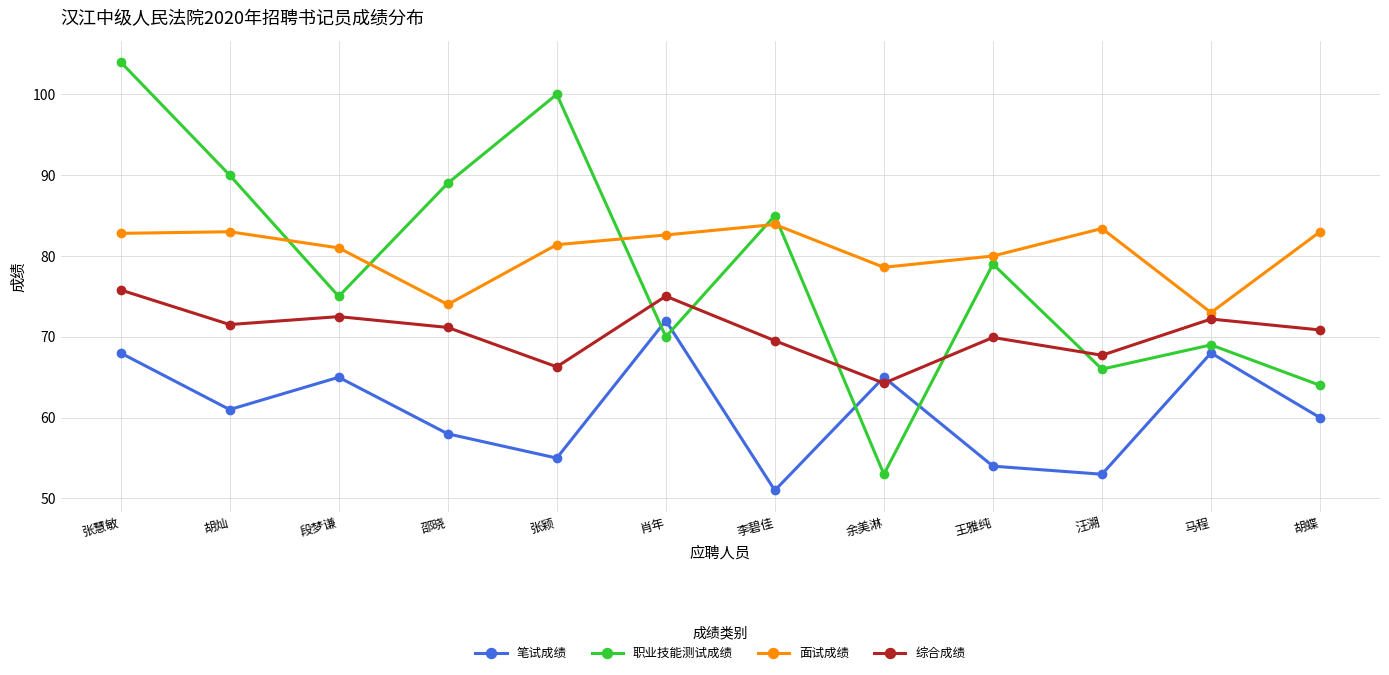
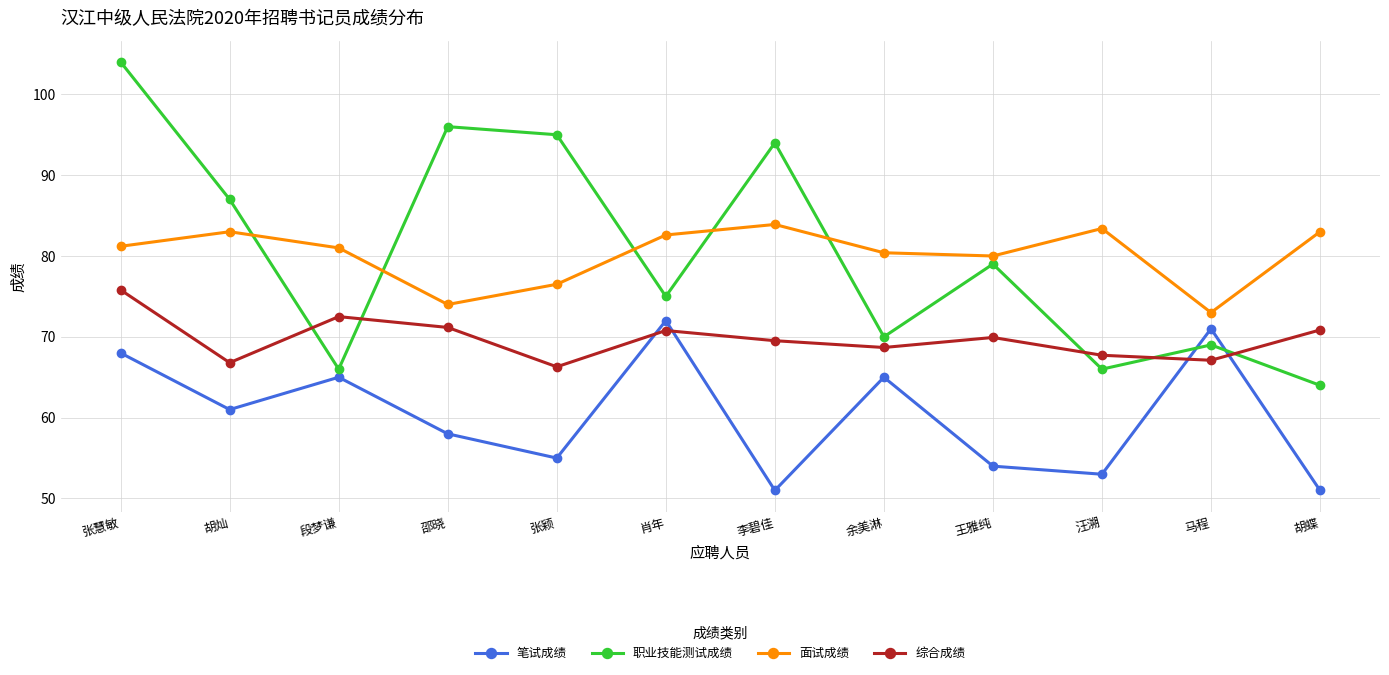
  {
    "笔试成绩": {
      "张慧敏": 68,
      "胡灿": 61,
      "段梦谦": 65,
      "邵晓": 58,
      "张颖": 55,
      "肖年": 72,
      "李碧佳": 51,
      "余美淋": 65,
      "王雅纯": 54,
      "汪溯": 53,
-     "马程": 68,
-     "胡蝶": 60
+     "马程": 71,
+     "胡蝶": 51
    },
    "职业技能测试成绩": {
      "张慧敏": 104,
-     "胡灿": 90,
-     "段梦谦": 75,
-     "邵晓": 89,
-     "张颖": 100,
-     "肖年": 70,
-     "李碧佳": 85,
-     "余美淋": 53,
+     "胡灿": 87,
+     "段梦谦": 66,
+     "邵晓": 96,
+     "张颖": 95,
+     "肖年": 75,
+     "李碧佳": 94,
+     "余美淋": 70,
      "王雅纯": 79,
      "汪溯": 66,
      "马程": 69,
      "胡蝶": 64
    },
    "面试成绩": {
-     "张慧敏": 83,
+     "张慧敏": 81,
      "胡灿": 83,
      "段梦谦": 81,
      "邵晓": 74,
-     "张颖": 81,
+     "张颖": 77,
      "肖年": 83,
      "李碧佳": 84,
-     "余美淋": 79,
+     "余美淋": 80,
      "王雅纯": 80,
      "汪溯": 83,
      "马程": 73,
      "胡蝶": 83
    },
    "综合成绩": {
      "张慧敏": 76,
-     "胡灿": 72,
+     "胡灿": 67,
      "段梦谦": 73,
      "邵晓": 71,
      "张颖": 66,
-     "肖年": 75,
+     "肖年": 71,
      "李碧佳": 70,
-     "余美淋": 64,
+     "余美淋": 69,
      "王雅纯": 70,
      "汪溯": 68,
-     "马程": 72,
+     "马程": 67,
      "胡蝶": 71
    }
  }
